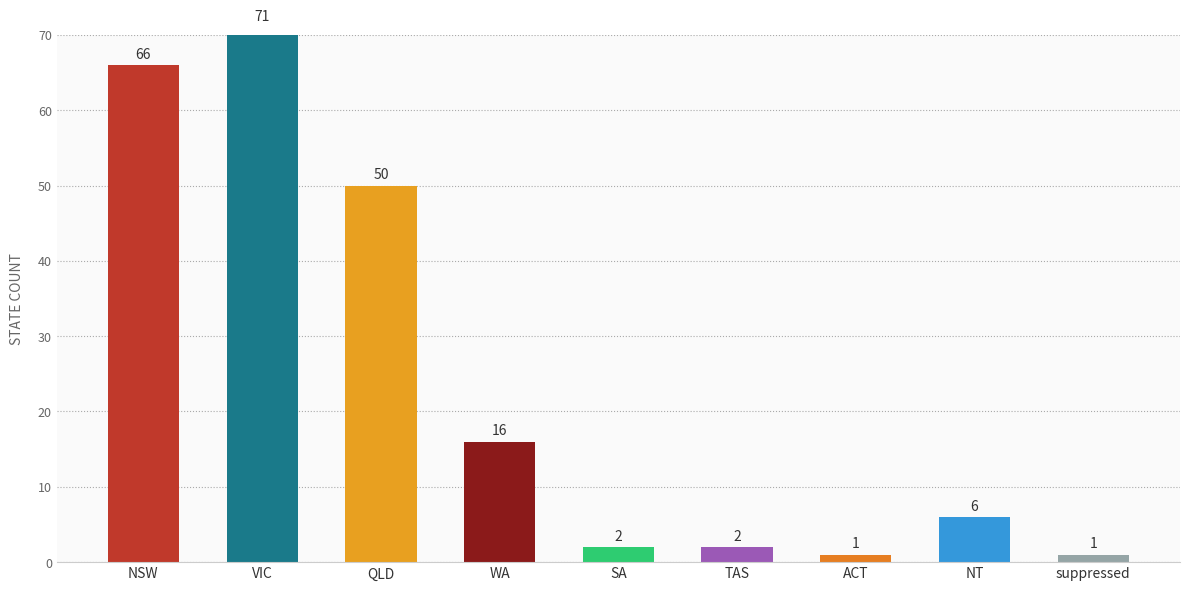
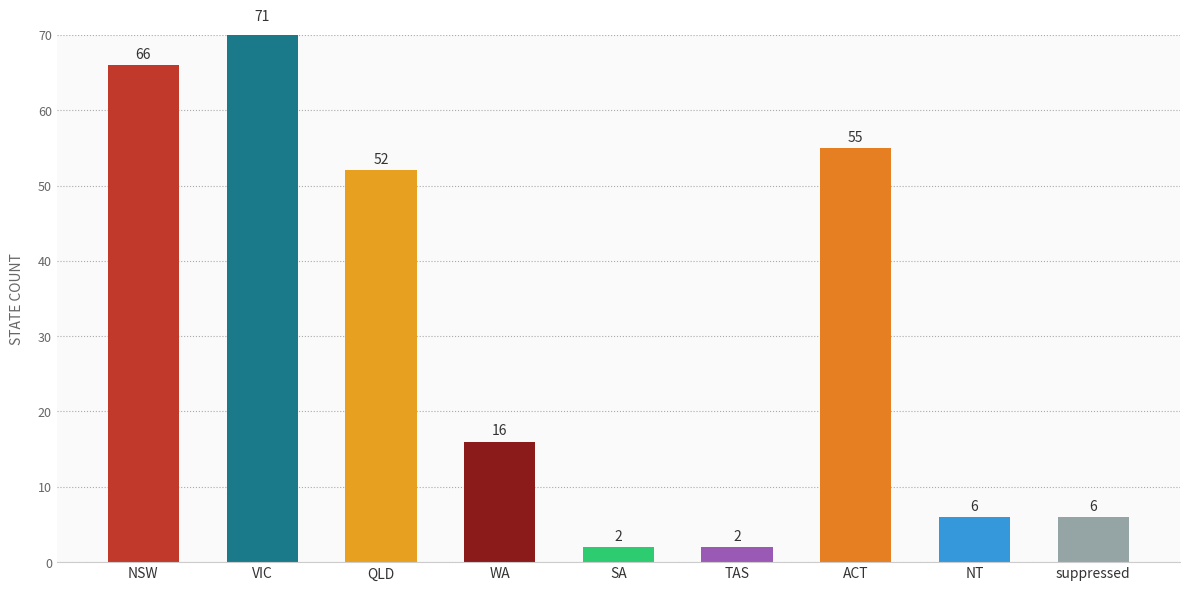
  {
    "NSW": 66,
-   "QLD": 50,
+   "QLD": 52,
    "WA": 16,
    "SA": 2,
    "TAS": 2,
-   "ACT": 1,
+   "ACT": 55,
    "NT": 6,
-   "suppressed": 1
+   "suppressed": 6
  }
